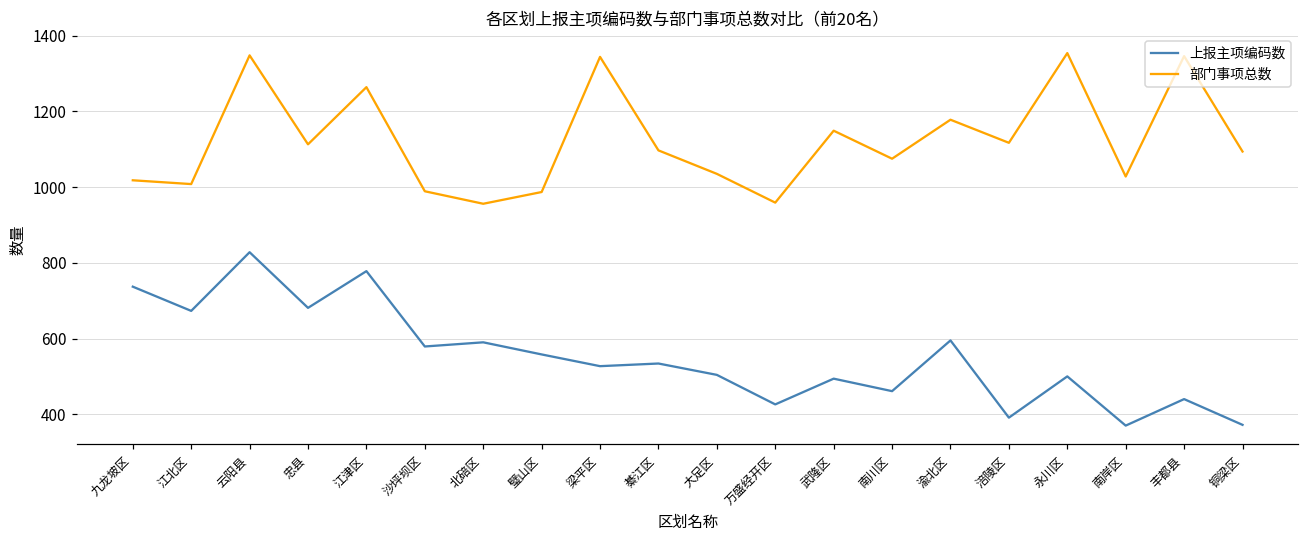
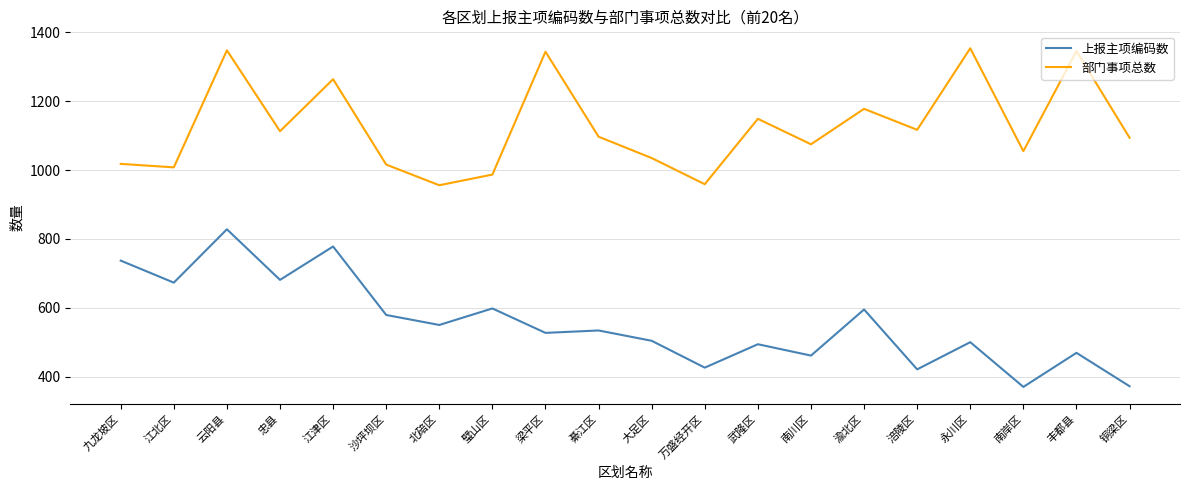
  {
    "上报主项编码数": {
      "九龙坡区": 740,
      "江北区": 670,
      "云阳县": 830,
      "忠县": 680,
      "江津区": 780,
      "沙坪坝区": 580,
-     "北碚区": 590,
-     "璧山区": 560,
+     "北碚区": 550,
+     "璧山区": 600,
      "梁平区": 530,
      "綦江区": 530,
      "大足区": 500,
      "万盛经开区": 430,
      "武隆区": 490,
      "南川区": 460,
      "渝北区": 600,
-     "涪陵区": 390,
+     "涪陵区": 420,
      "永川区": 500,
      "南岸区": 370,
-     "丰都县": 440,
+     "丰都县": 470,
      "铜梁区": 370
    },
    "部门事项总数": {
      "九龙坡区": 1020,
      "江北区": 1010,
      "云阳县": 1350,
      "忠县": 1110,
      "江津区": 1260,
-     "沙坪坝区": 990,
+     "沙坪坝区": 1020,
      "北碚区": 960,
      "璧山区": 990,
      "梁平区": 1340,
      "綦江区": 1100,
      "大足区": 1040,
      "万盛经开区": 960,
      "武隆区": 1150,
      "南川区": 1080,
      "渝北区": 1180,
      "涪陵区": 1120,
      "永川区": 1350,
-     "南岸区": 1030,
+     "南岸区": 1060,
      "铜梁区": 1090
    }
  }
